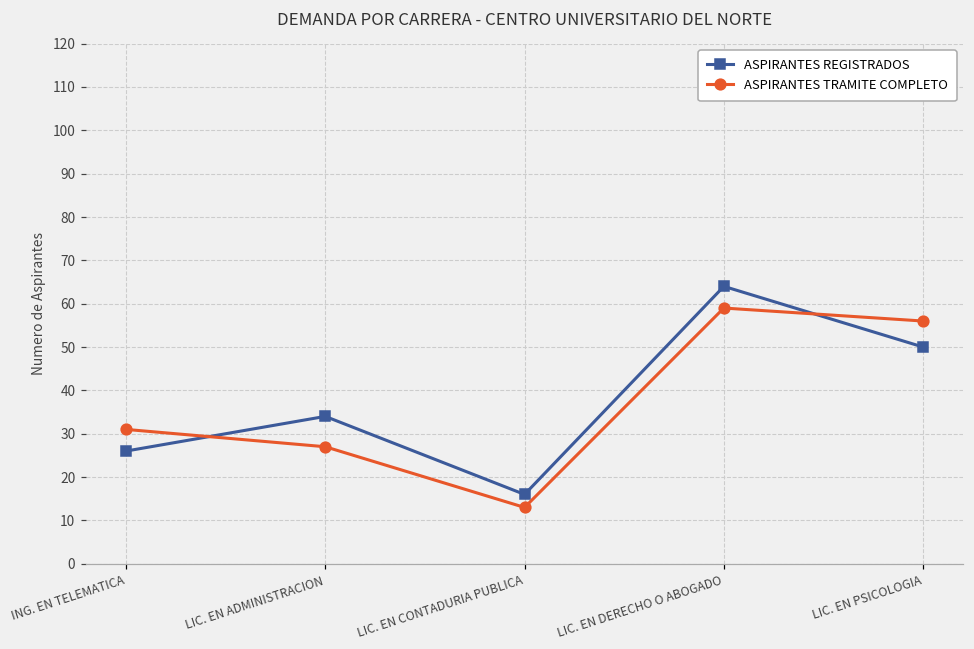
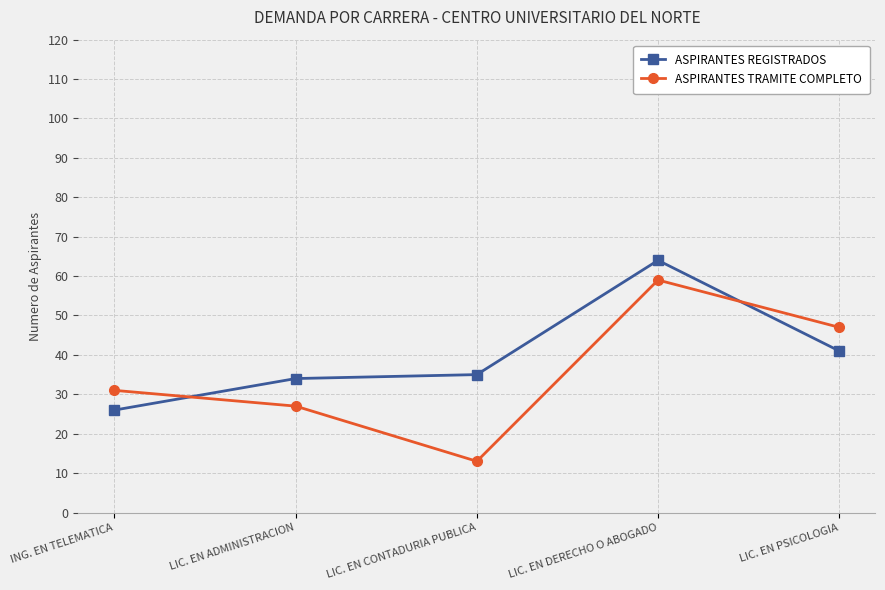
  {
    "ASPIRANTES REGISTRADOS": {
      "ING. EN TELEMATICA": 26,
      "LIC. EN ADMINISTRACION": 34,
-     "LIC. EN CONTADURIA PUBLICA": 16,
+     "LIC. EN CONTADURIA PUBLICA": 35,
      "LIC. EN DERECHO O ABOGADO": 64,
-     "LIC. EN PSICOLOGIA": 50
+     "LIC. EN PSICOLOGIA": 41
    },
    "ASPIRANTES TRAMITE COMPLETO": {
      "ING. EN TELEMATICA": 31,
      "LIC. EN ADMINISTRACION": 27,
      "LIC. EN CONTADURIA PUBLICA": 13,
      "LIC. EN DERECHO O ABOGADO": 59,
-     "LIC. EN PSICOLOGIA": 56
+     "LIC. EN PSICOLOGIA": 47
    }
  }
